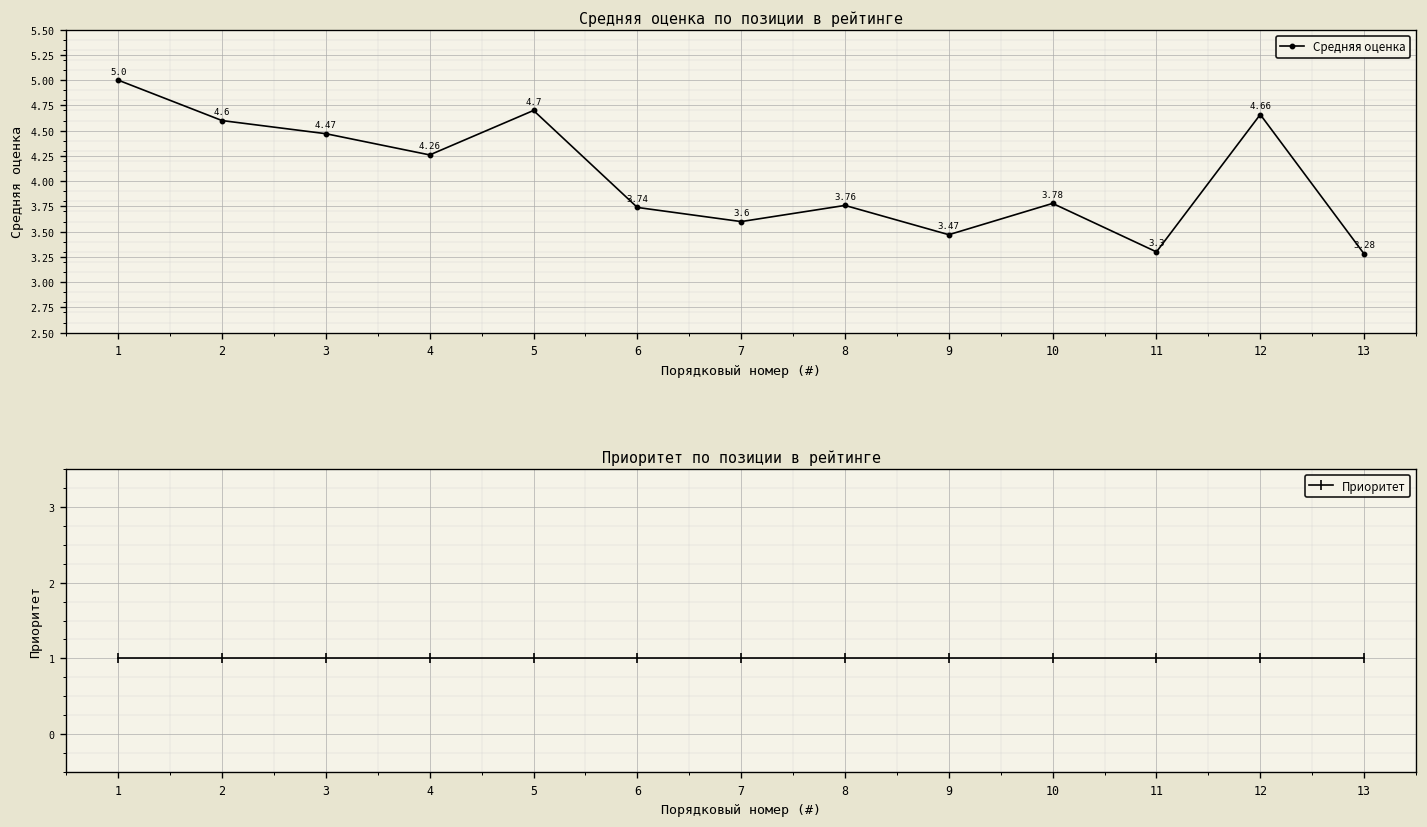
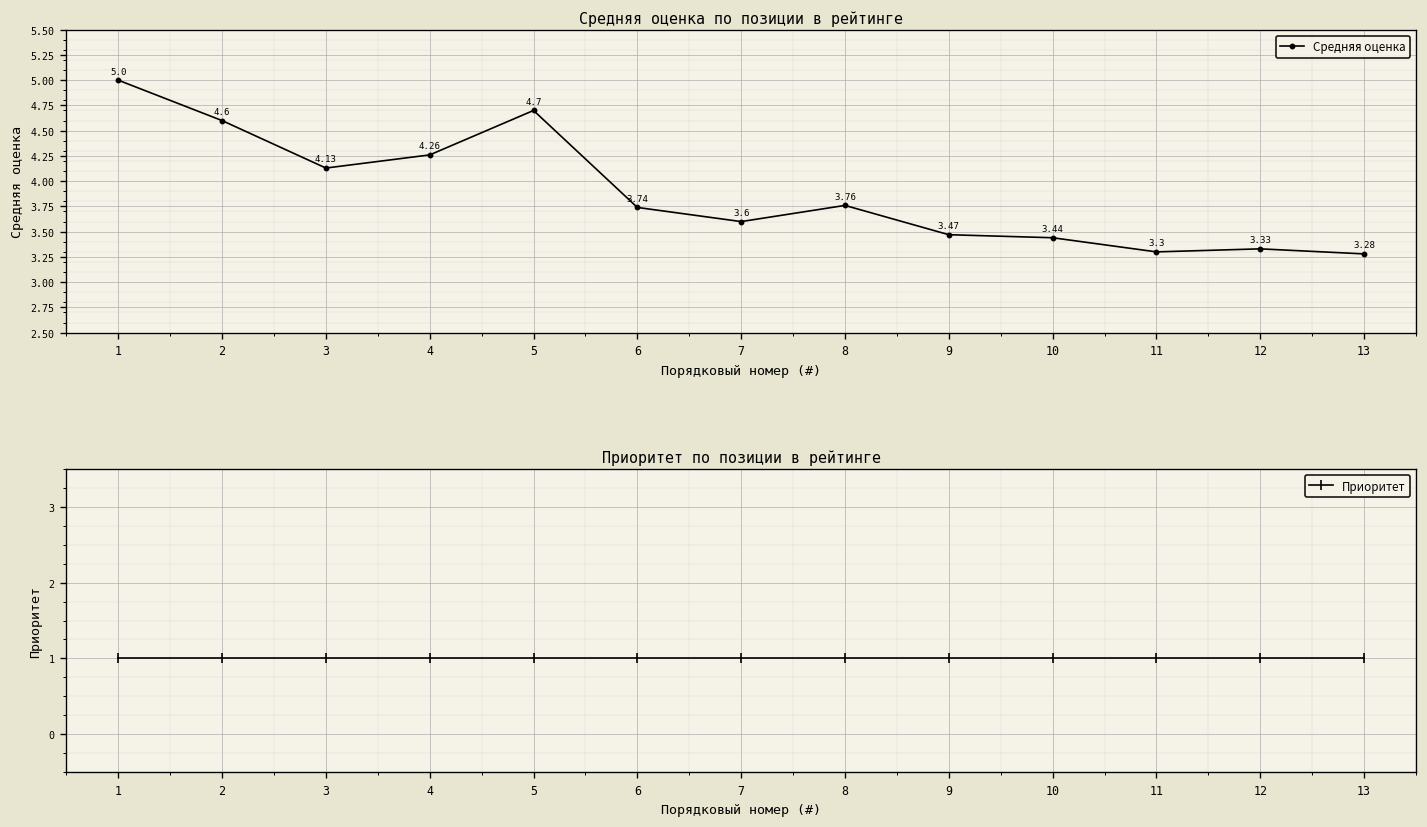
  {
    "Средняя оценка по позиции в рейтинге": {
      "1": 5.0,
      "2": 4.6,
-     "3": 4.47,
+     "3": 4.13,
      "4": 4.26,
      "5": 4.7,
      "6": 3.74,
      "7": 3.6,
      "8": 3.76,
      "9": 3.47,
-     "10": 3.78,
+     "10": 3.44,
      "11": 3.3,
-     "12": 4.66,
+     "12": 3.33,
      "13": 3.28
    },
    "Приоритет по позиции в рейтинге": {
      "1": 1.0,
      "2": 1.0,
      "3": 1.0,
      "4": 1.0,
      "5": 1.0,
      "6": 1.0,
      "7": 1.0,
      "8": 1.0,
      "9": 1.0,
      "10": 1.0,
      "11": 1.0,
      "12": 1.0,
      "13": 1.0
    }
  }
